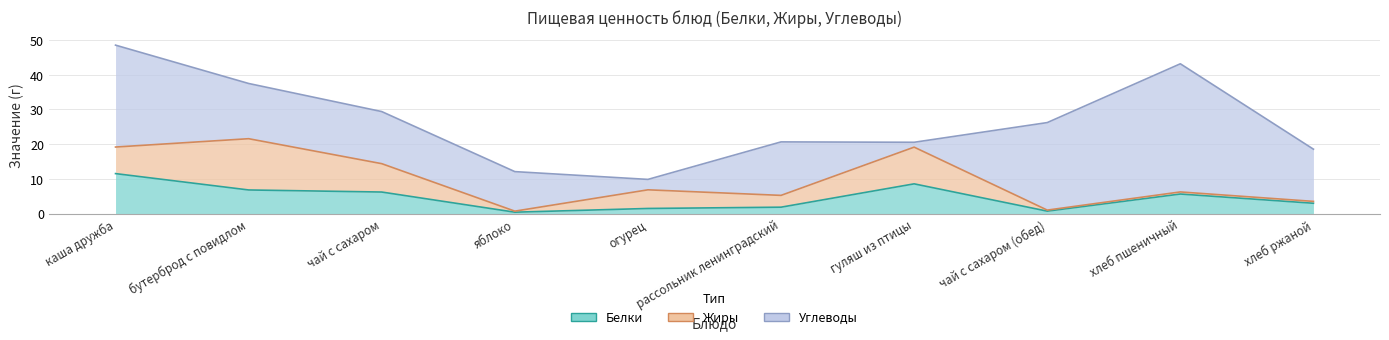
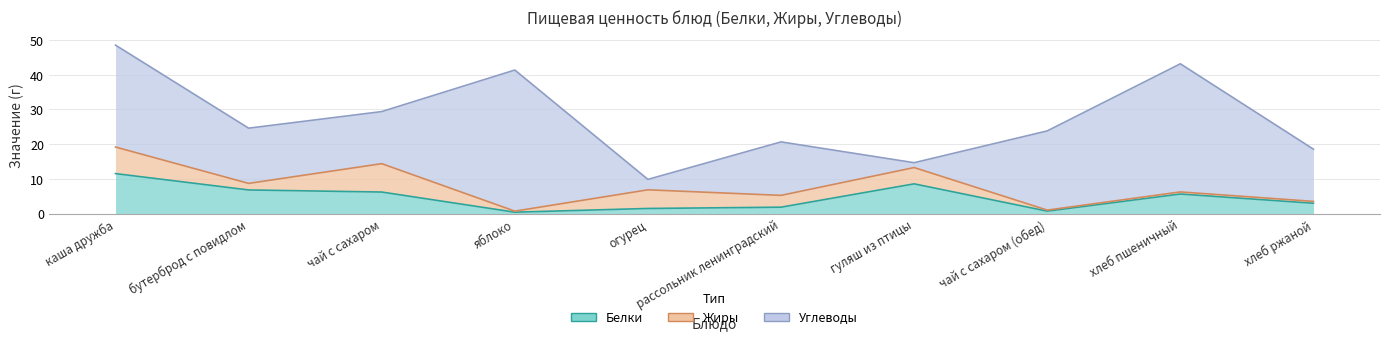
  {
    "Белки": {
      "каша дружба": 12,
      "бутерброд с повидлом": 7,
      "чай с сахаром": 6,
      "огурец": 1,
      "рассольник ленинградский": 2,
      "гуляш из птицы": 9
    },
    "Жиры": {
      "каша дружба": 8,
-     "бутерброд с повидлом": 15,
+     "бутерброд с повидлом": 2,
      "чай с сахаром": 8,
      "огурец": 5,
      "рассольник ленинградский": 3,
-     "гуляш из птицы": 11
+     "гуляш из птицы": 5
    },
    "Углеводы": {
      "каша дружба": 29,
      "бутерброд с повидлом": 16,
      "чай с сахаром": 15,
-     "яблоко": 11,
+     "яблоко": 41,
      "огурец": 3,
      "рассольник ленинградский": 15,
      "гуляш из птицы": 1,
-     "чай с сахаром (обед)": 25,
+     "чай с сахаром (обед)": 23,
      "хлеб пшеничный": 37,
      "хлеб ржаной": 15
    }
  }
